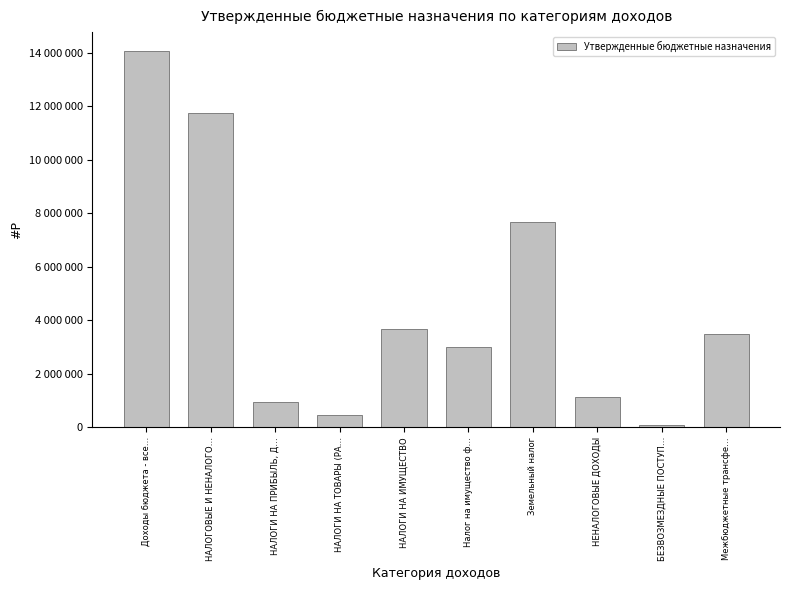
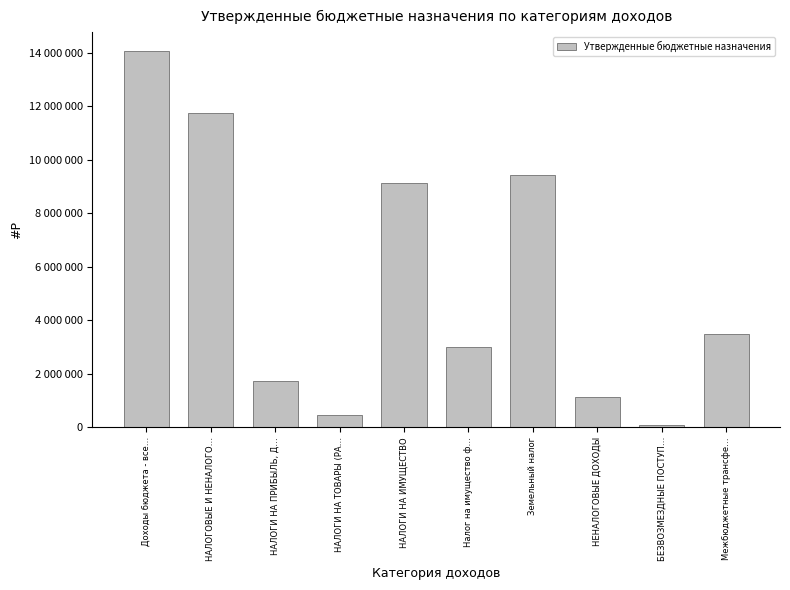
  {
    "Доходы бюджета - все…": 14100000,
    "НАЛОГОВЫЕ И НЕНАЛОГО…": 11700000,
-   "НАЛОГИ НА ПРИБЫЛЬ, Д…": 900000,
+   "НАЛОГИ НА ПРИБЫЛЬ, Д…": 1700000,
    "НАЛОГИ НА ТОВАРЫ (РА…": 500000,
-   "НАЛОГИ НА ИМУЩЕСТВО": 3700000,
+   "НАЛОГИ НА ИМУЩЕСТВО": 9100000,
    "Налог на имущество ф…": 3000000,
-   "Земельный налог": 7700000,
+   "Земельный налог": 9400000,
    "НЕНАЛОГОВЫЕ ДОХОДЫ": 1100000,
    "БЕЗВОЗМЕЗДНЫЕ ПОСТУП…": 100000,
    "Межбюджетные трансфе…": 3500000
  }
